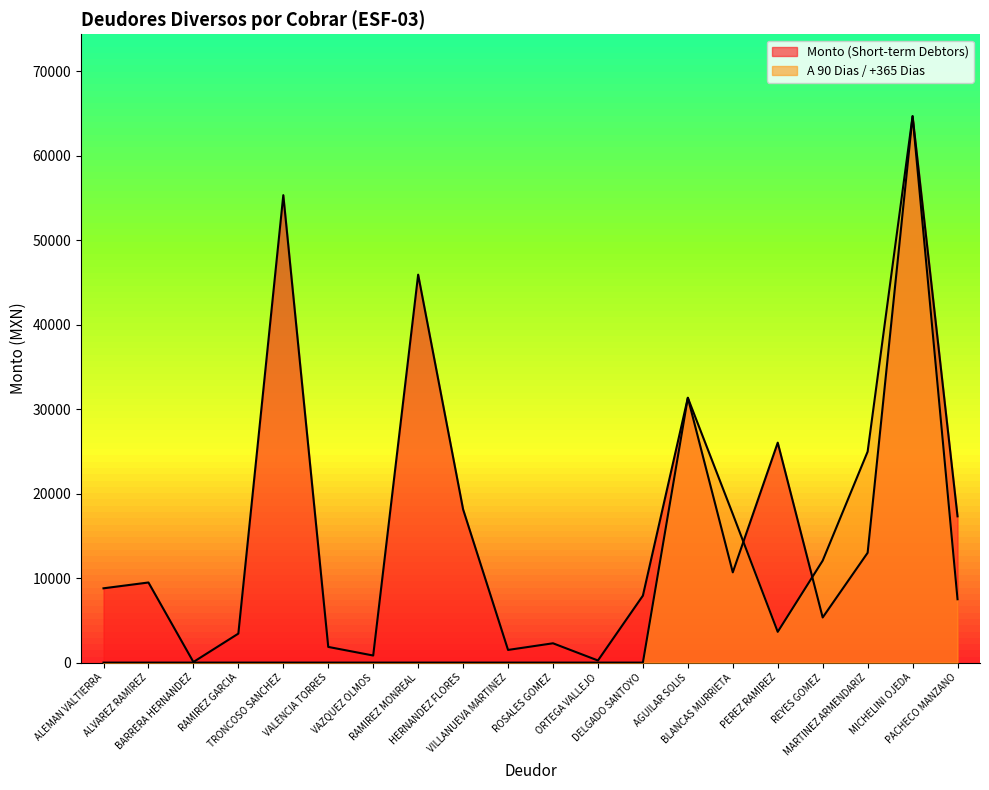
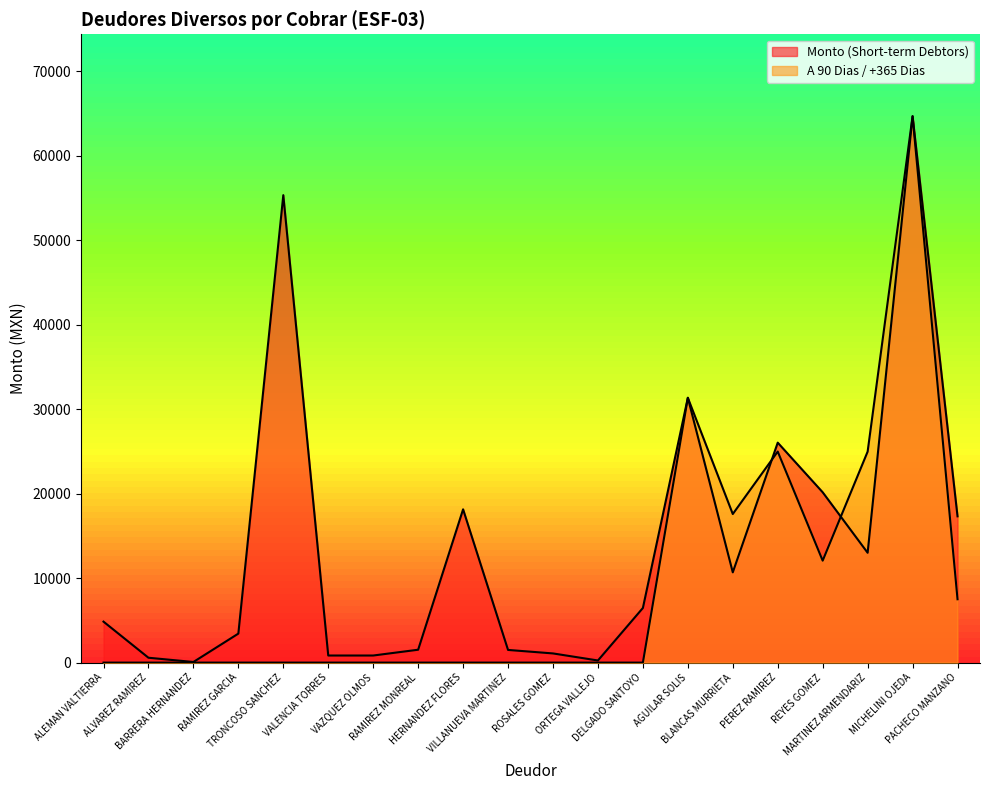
  {
    "Monto (Short-term Debtors)": {
-     "ALEMAN VALTIERRA": 9000,
-     "ALVAREZ RAMIREZ": 9000,
+     "ALEMAN VALTIERRA": 5000,
+     "ALVAREZ RAMIREZ": 1000,
      "RAMIREZ GARCIA": 3000,
      "TRONCOSO SANCHEZ": 55000,
-     "VALENCIA TORRES": 2000,
+     "VALENCIA TORRES": 1000,
      "VAZQUEZ OLMOS": 1000,
-     "RAMIREZ MONREAL": 46000,
+     "RAMIREZ MONREAL": 2000,
      "HERNANDEZ FLORES": 18000,
      "VILLANUEVA MARTINEZ": 1000,
-     "ROSALES GOMEZ": 2000,
-     "DELGADO SANTOYO": 8000,
+     "ROSALES GOMEZ": 1000,
+     "DELGADO SANTOYO": 6000,
      "BLANCAS MURRIETA": 11000,
      "PEREZ RAMIREZ": 26000,
-     "REYES GOMEZ": 5000,
+     "REYES GOMEZ": 20000,
      "MARTINEZ ARMENDARIZ": 13000,
      "PACHECO MANZANO": 17000
    },
    "A 90 Dias / +365 Dias": {
      "ALEMAN VALTIERRA": 0,
      "ALVAREZ RAMIREZ": 0,
      "RAMIREZ GARCIA": 0,
      "TRONCOSO SANCHEZ": 0,
      "VALENCIA TORRES": 0,
      "VAZQUEZ OLMOS": 0,
      "RAMIREZ MONREAL": 0,
      "HERNANDEZ FLORES": 0,
      "VILLANUEVA MARTINEZ": 0,
      "ROSALES GOMEZ": 0,
      "DELGADO SANTOYO": 0,
      "BLANCAS MURRIETA": 18000,
-     "PEREZ RAMIREZ": 4000,
+     "PEREZ RAMIREZ": 25000,
      "REYES GOMEZ": 12000,
      "MARTINEZ ARMENDARIZ": 25000,
      "PACHECO MANZANO": 8000
    }
  }
